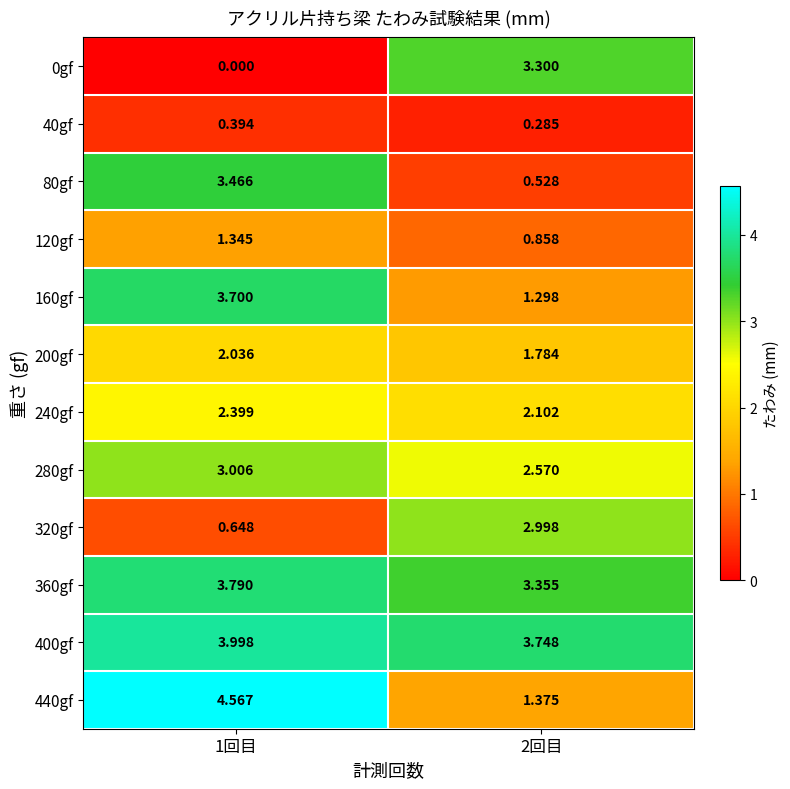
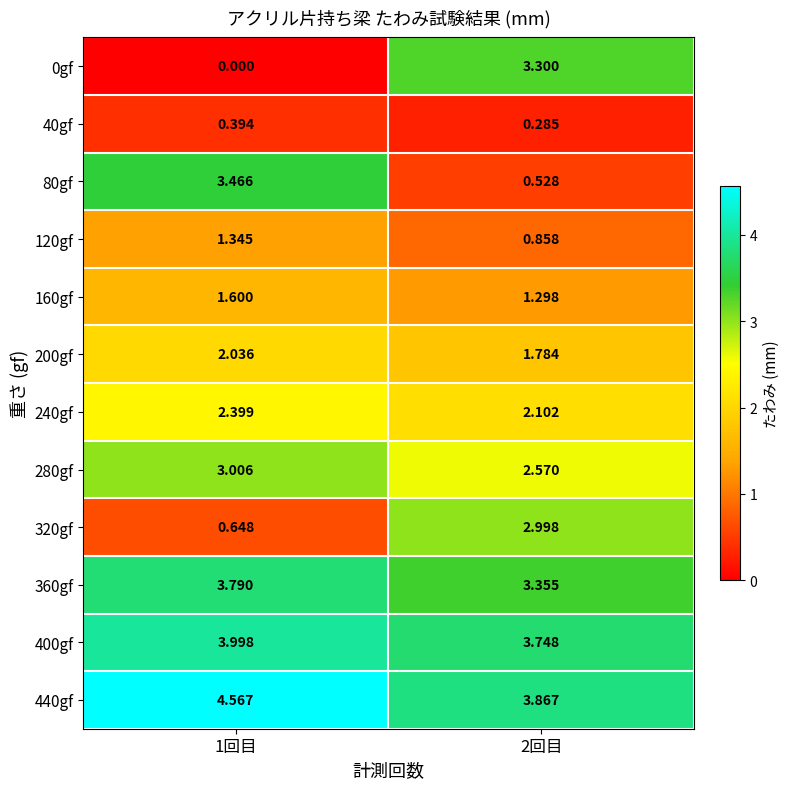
  {
    "0gf": {
      "1回目": 0.000,
      "2回目": 3.300
    },
    "40gf": {
      "1回目": 0.394,
      "2回目": 0.285
    },
    "80gf": {
      "1回目": 3.466,
      "2回目": 0.528
    },
    "120gf": {
      "1回目": 1.345,
      "2回目": 0.858
    },
    "160gf": {
-     "1回目": 3.700,
+     "1回目": 1.600,
      "2回目": 1.298
    },
    "200gf": {
      "1回目": 2.036,
      "2回目": 1.784
    },
    "240gf": {
      "1回目": 2.399,
      "2回目": 2.102
    },
    "280gf": {
      "1回目": 3.006,
      "2回目": 2.570
    },
    "320gf": {
      "1回目": 0.648,
      "2回目": 2.998
    },
    "360gf": {
      "1回目": 3.790,
      "2回目": 3.355
    },
    "400gf": {
      "1回目": 3.998,
      "2回目": 3.748
    },
    "440gf": {
      "1回目": 4.567,
-     "2回目": 1.375
+     "2回目": 3.867
    }
  }
